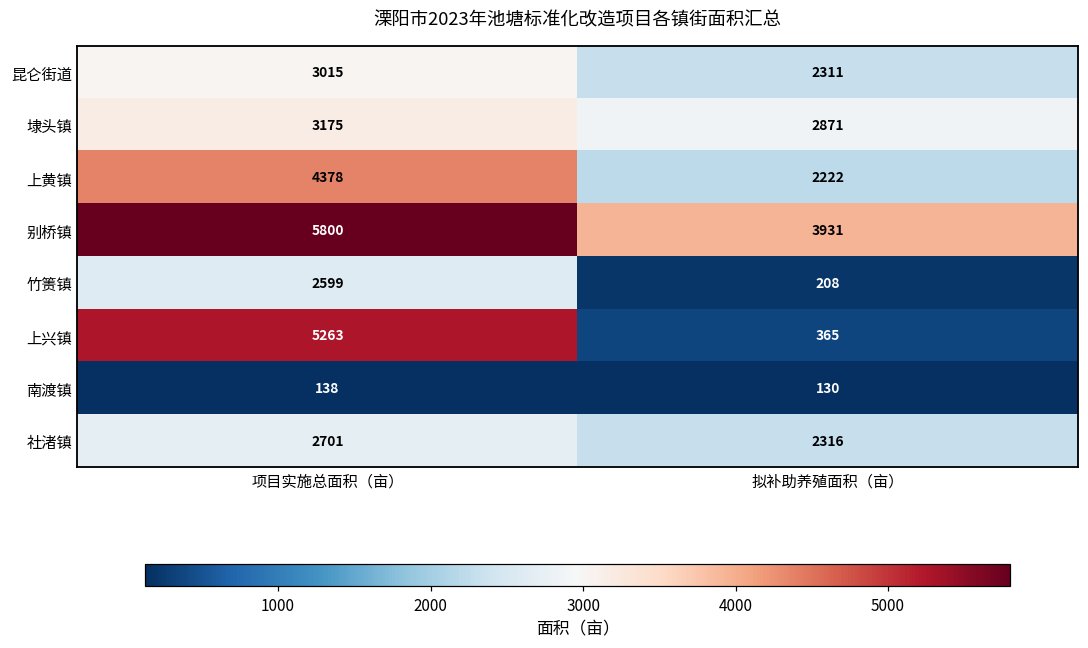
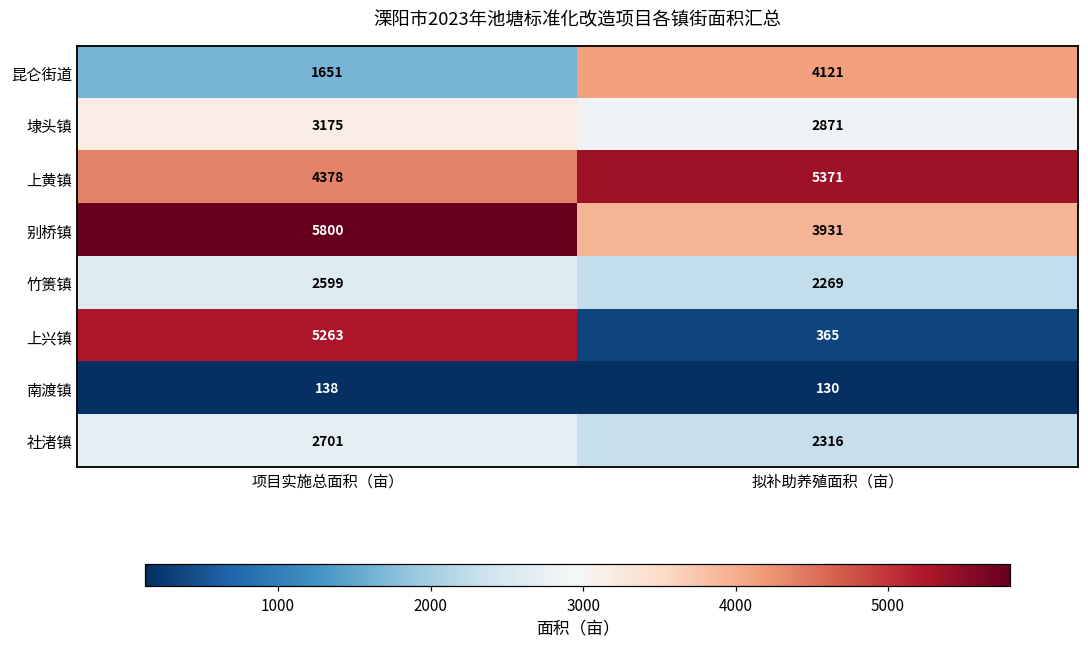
  {
    "昆仑街道": {
-     "项目实施总面积（亩）": 3015,
-     "拟补助养殖面积（亩）": 2311
+     "项目实施总面积（亩）": 1651,
+     "拟补助养殖面积（亩）": 4121
    },
    "埭头镇": {
      "项目实施总面积（亩）": 3175,
      "拟补助养殖面积（亩）": 2871
    },
    "上黄镇": {
      "项目实施总面积（亩）": 4378,
-     "拟补助养殖面积（亩）": 2222
+     "拟补助养殖面积（亩）": 5371
    },
    "别桥镇": {
      "项目实施总面积（亩）": 5800,
      "拟补助养殖面积（亩）": 3931
    },
    "竹箦镇": {
      "项目实施总面积（亩）": 2599,
-     "拟补助养殖面积（亩）": 208
+     "拟补助养殖面积（亩）": 2269
    },
    "上兴镇": {
      "项目实施总面积（亩）": 5263,
      "拟补助养殖面积（亩）": 365
    },
    "南渡镇": {
      "项目实施总面积（亩）": 138,
      "拟补助养殖面积（亩）": 130
    },
    "社渚镇": {
      "项目实施总面积（亩）": 2701,
      "拟补助养殖面积（亩）": 2316
    }
  }
